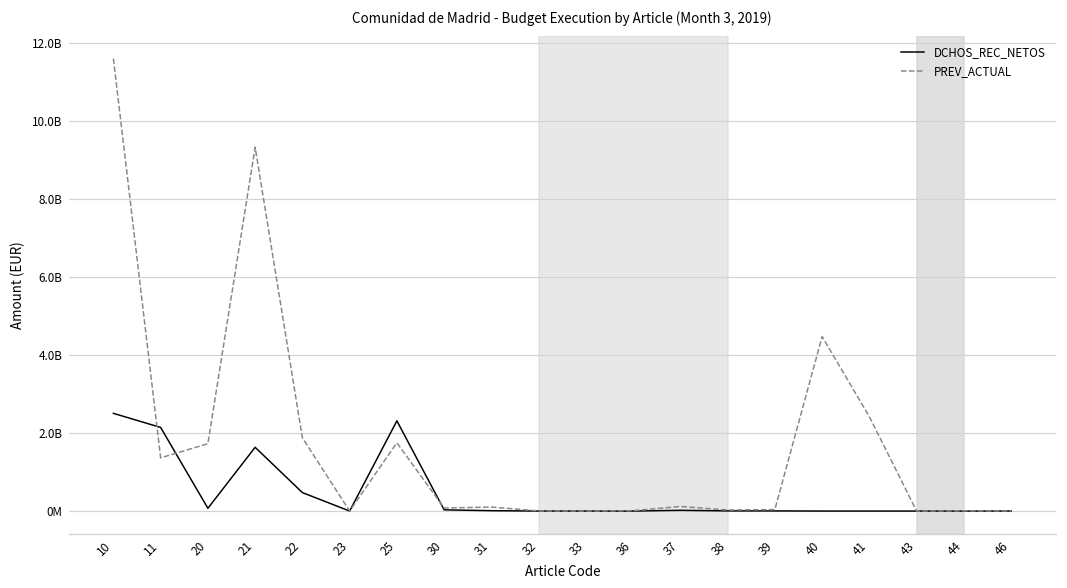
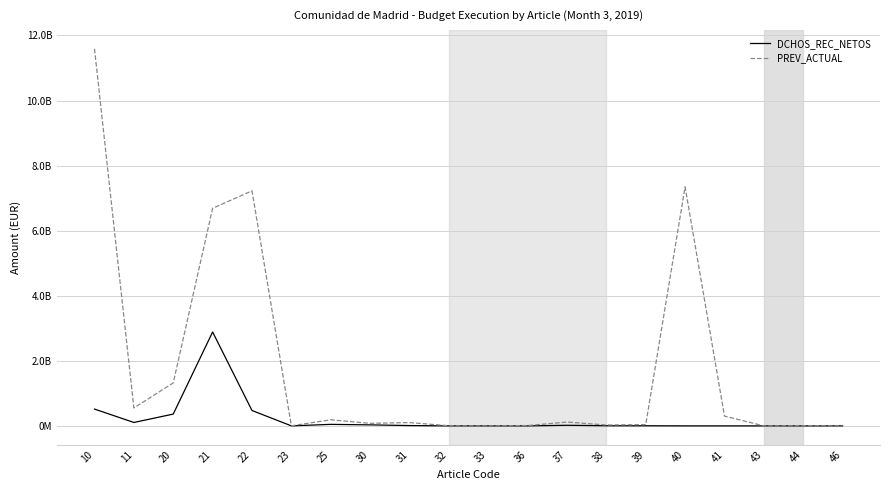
  {
    "DCHOS_REC_NETOS": {
-     "10": 2500000000,
-     "11": 2100000000,
-     "20": 100000000,
-     "21": 1600000000,
+     "10": 500000000,
+     "11": 100000000,
+     "20": 400000000,
+     "21": 2900000000,
      "22": 500000000,
-     "25": 2300000000,
+     "25": 0,
      "31": 0,
      "37": 0,
      "40": 0,
      "41": 0
    },
    "PREV_ACTUAL": {
      "10": 11600000000,
-     "11": 1400000000,
-     "20": 1700000000,
-     "21": 9300000000,
-     "22": 1900000000,
-     "25": 1700000000,
+     "11": 600000000,
+     "20": 1300000000,
+     "21": 6700000000,
+     "22": 7200000000,
+     "25": 200000000,
      "31": 100000000,
      "37": 100000000,
-     "40": 4500000000,
-     "41": 2400000000
+     "40": 7300000000,
+     "41": 300000000
    }
  }
